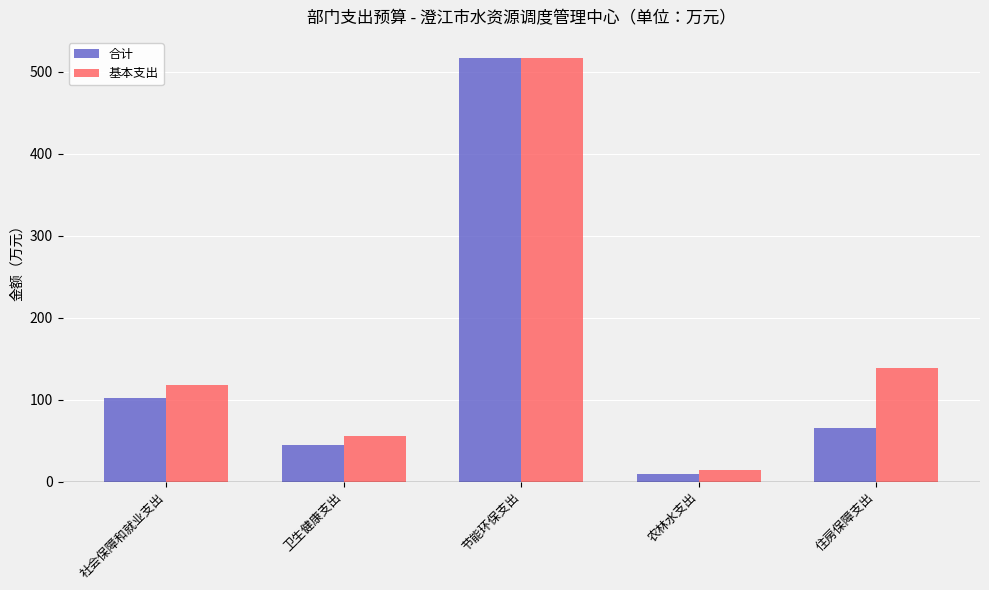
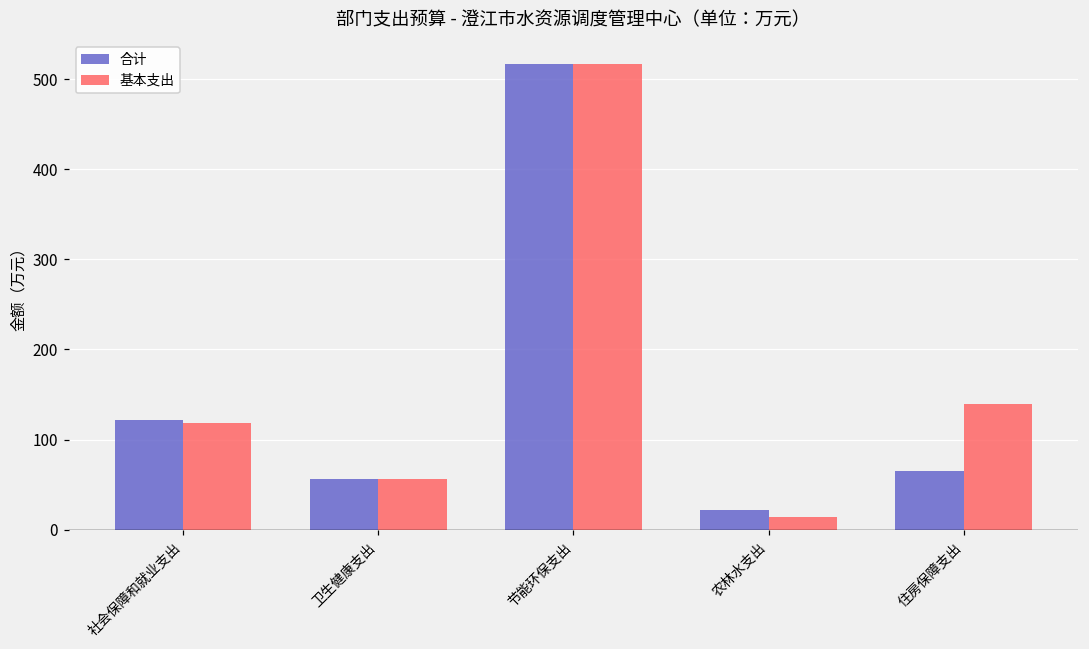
  {
    "合计": {
-     "社会保障和就业支出": 100,
-     "卫生健康支出": 40,
+     "社会保障和就业支出": 120,
+     "卫生健康支出": 60,
      "节能环保支出": 520,
-     "农林水支出": 10,
+     "农林水支出": 20,
      "住房保障支出": 70
    },
    "基本支出": {
      "社会保障和就业支出": 120,
      "卫生健康支出": 60,
      "节能环保支出": 520,
      "农林水支出": 10,
      "住房保障支出": 140
    }
  }
